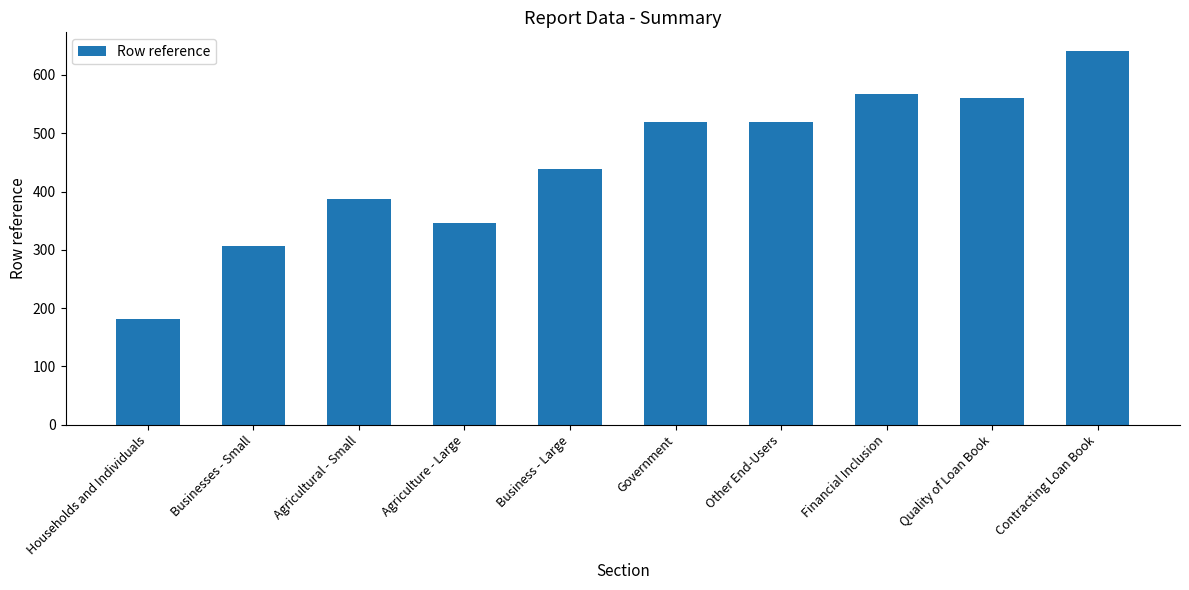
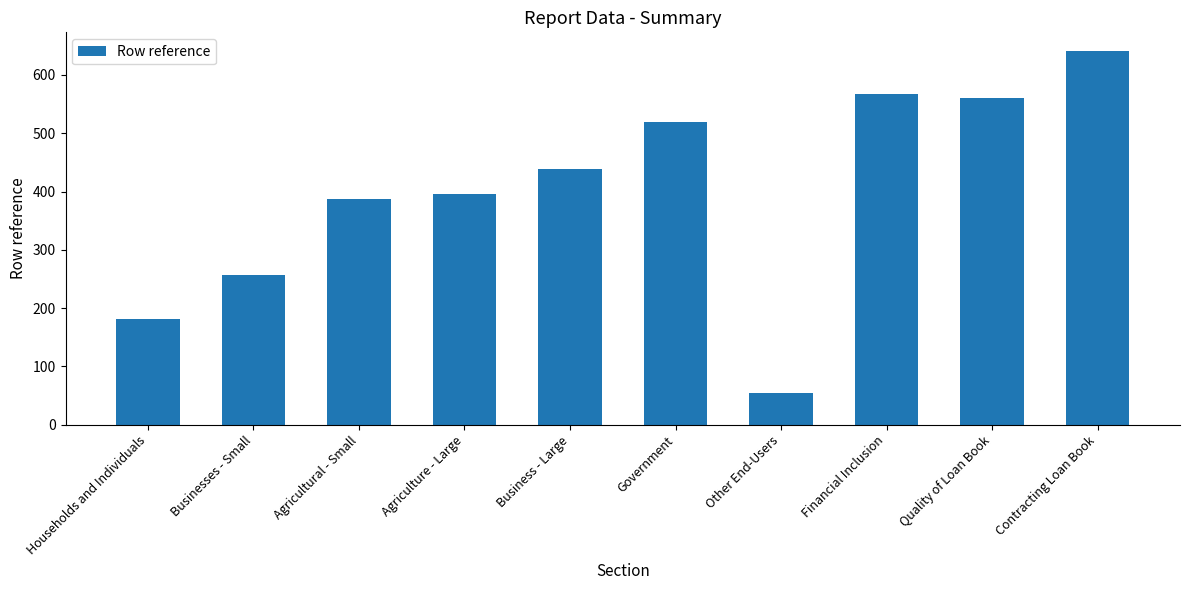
  {
    "Households and Individuals": 180,
-   "Businesses - Small": 310,
+   "Businesses - Small": 260,
    "Agricultural - Small": 390,
-   "Agriculture - Large": 350,
+   "Agriculture - Large": 400,
    "Business - Large": 440,
    "Government": 520,
-   "Other End-Users": 520,
+   "Other End-Users": 60,
    "Financial Inclusion": 570,
    "Quality of Loan Book": 560,
    "Contracting Loan Book": 640
  }
